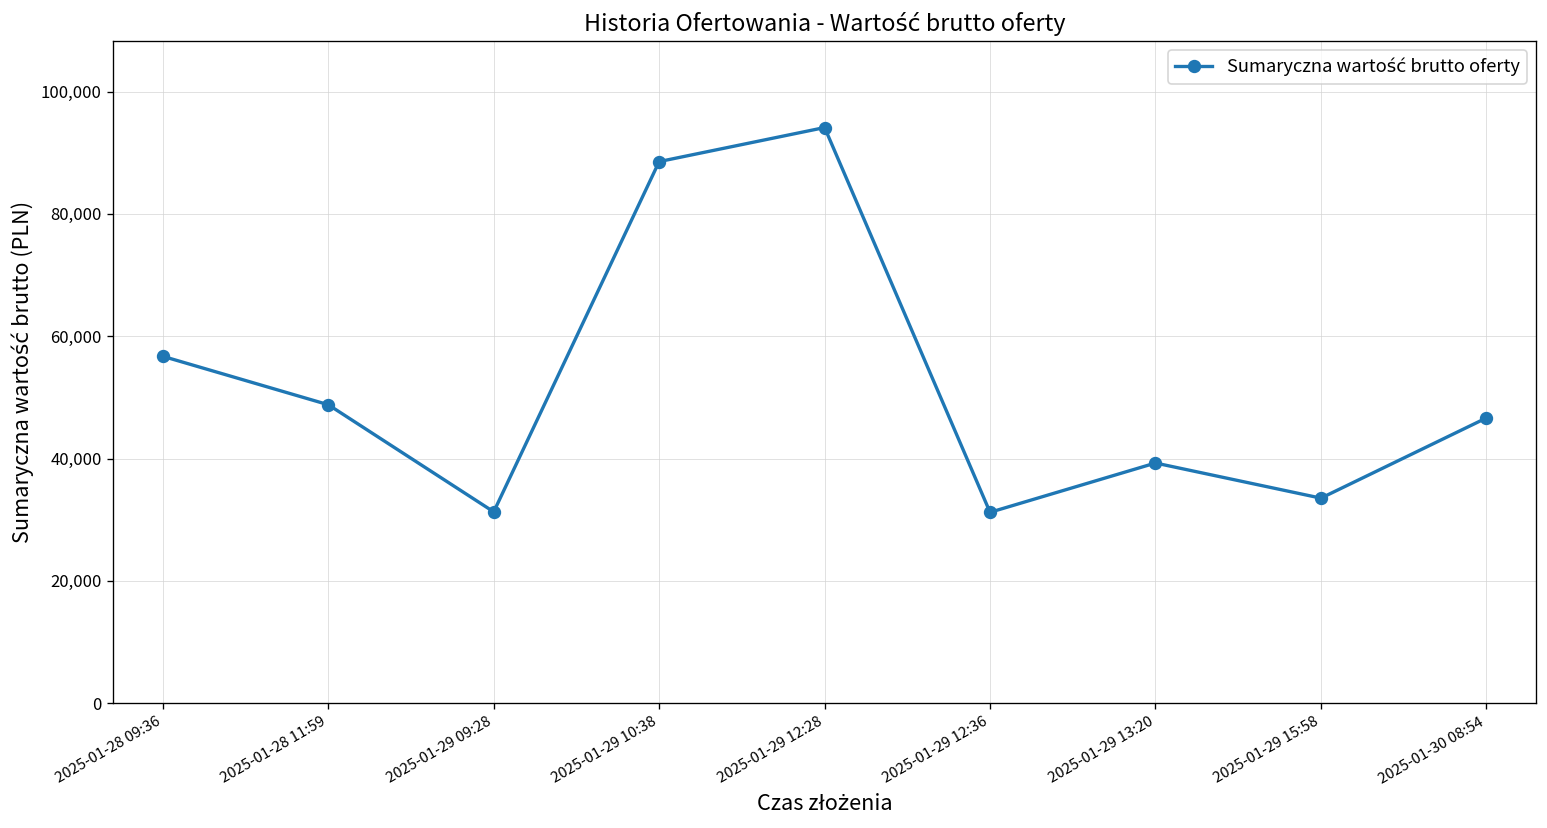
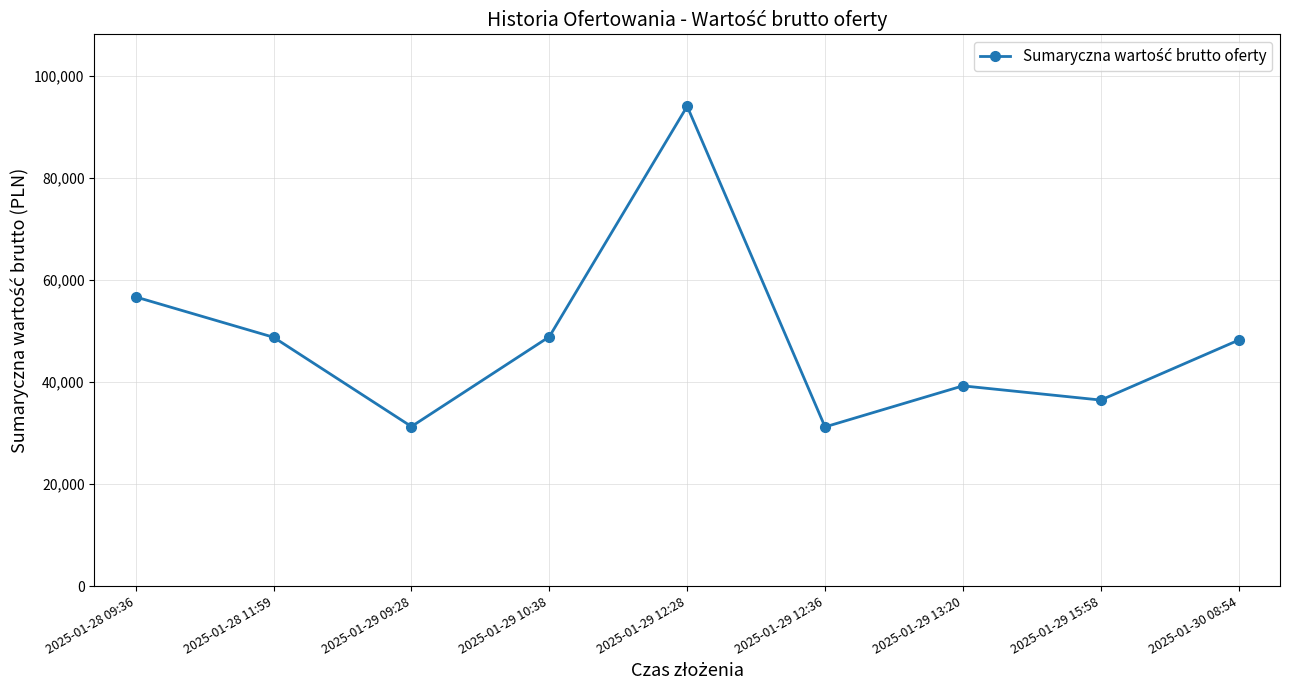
  {
    "2025-01-28 09:36": "57,000",
    "2025-01-28 11:59": "49,000",
    "2025-01-29 09:28": "31,000",
-   "2025-01-29 10:38": "89,000",
+   "2025-01-29 10:38": "49,000",
    "2025-01-29 12:28": "94,000",
    "2025-01-29 12:36": "31,000",
    "2025-01-29 13:20": "39,000",
-   "2025-01-29 15:58": "34,000",
-   "2025-01-30 08:54": "47,000"
+   "2025-01-29 15:58": "36,000",
+   "2025-01-30 08:54": "48,000"
  }
